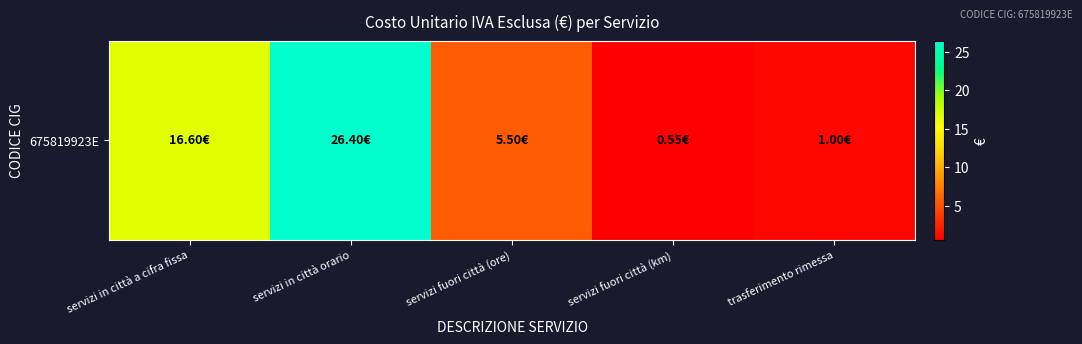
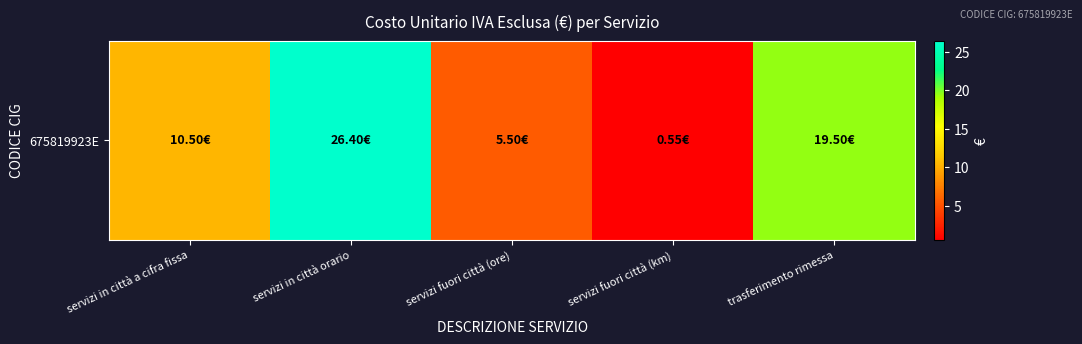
  {
    "675819923E": {
-     "servizi in città a cifra fissa": "16.60€",
+     "servizi in città a cifra fissa": "10.50€",
      "servizi in città orario": "26.40€",
      "servizi fuori città (ore)": "5.50€",
      "servizi fuori città (km)": "0.55€",
-     "trasferimento rimessa": "1.00€"
+     "trasferimento rimessa": "19.50€"
    }
  }
